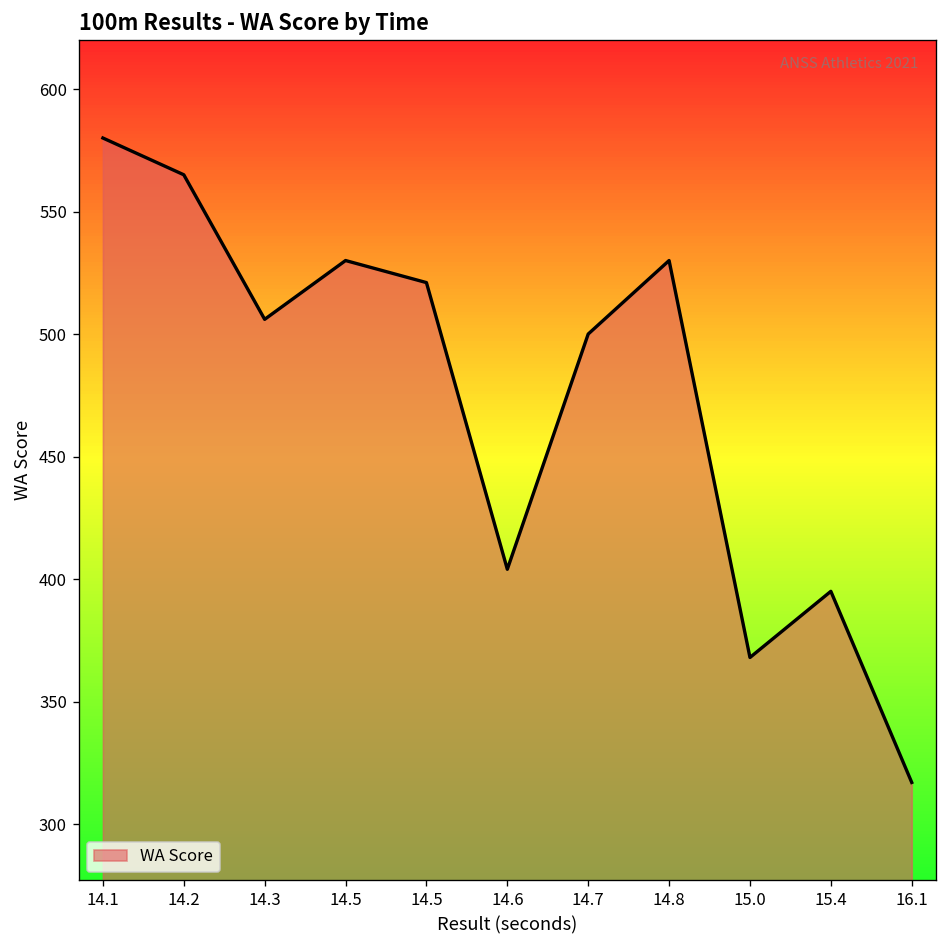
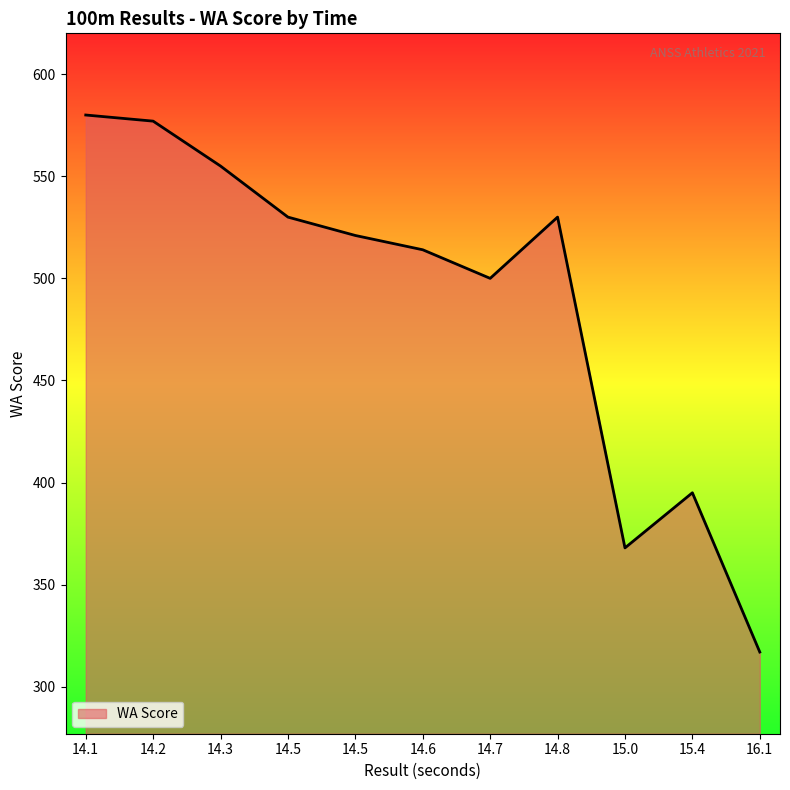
  {
    "14.1": 580,
-   "14.2": 565,
-   "14.3": 506,
-   "14.6": 404,
+   "14.2": 577,
+   "14.3": 555,
+   "14.6": 514,
    "14.7": 500,
    "14.8": 530,
    "15.0": 368,
    "15.4": 395,
    "16.1": 317
  }
